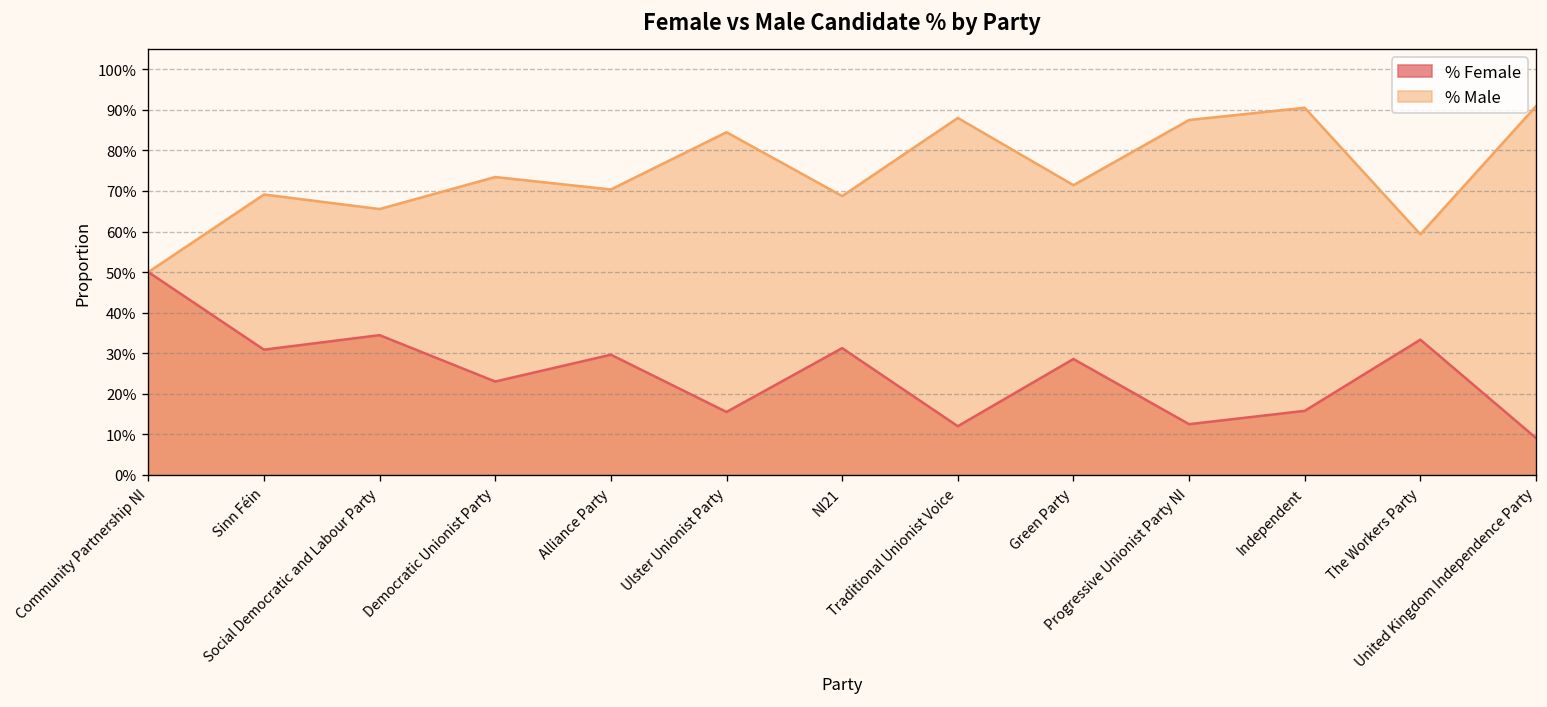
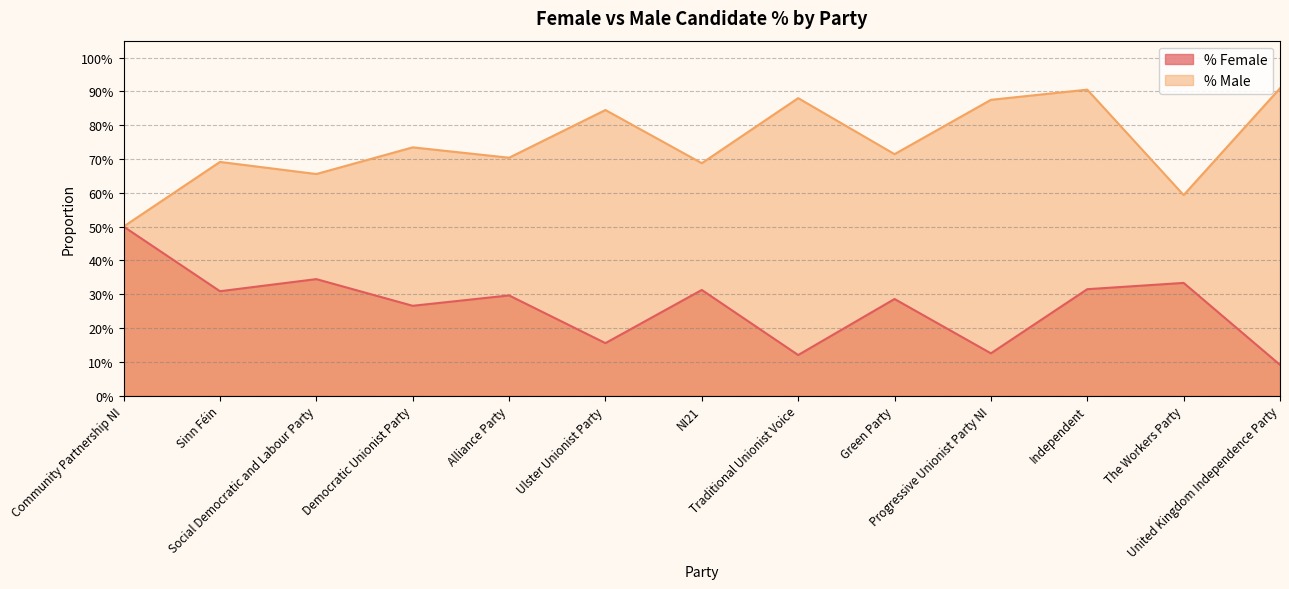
  {
    "% Female": {
      "Sinn Féin": "31%",
      "Social Democratic and Labour Party": "34%",
-     "Democratic Unionist Party": "23%",
+     "Democratic Unionist Party": "27%",
      "Alliance Party": "30%",
      "Ulster Unionist Party": "16%",
      "NI21": "31%",
      "Traditional Unionist Voice": "12%",
      "Green Party": "29%",
      "Progressive Unionist Party NI": "13%",
-     "Independent": "16%",
+     "Independent": "31%",
      "The Workers Party": "33%",
      "United Kingdom Independence Party": "9%"
    },
    "% Male": {
      "Sinn Féin": "69%",
      "Social Democratic and Labour Party": "66%",
      "Democratic Unionist Party": "73%",
      "Alliance Party": "70%",
      "Ulster Unionist Party": "84%",
      "NI21": "69%",
      "Traditional Unionist Voice": "88%",
      "Green Party": "71%",
      "Progressive Unionist Party NI": "88%",
      "Independent": "91%",
      "The Workers Party": "59%",
      "United Kingdom Independence Party": "91%"
    }
  }
